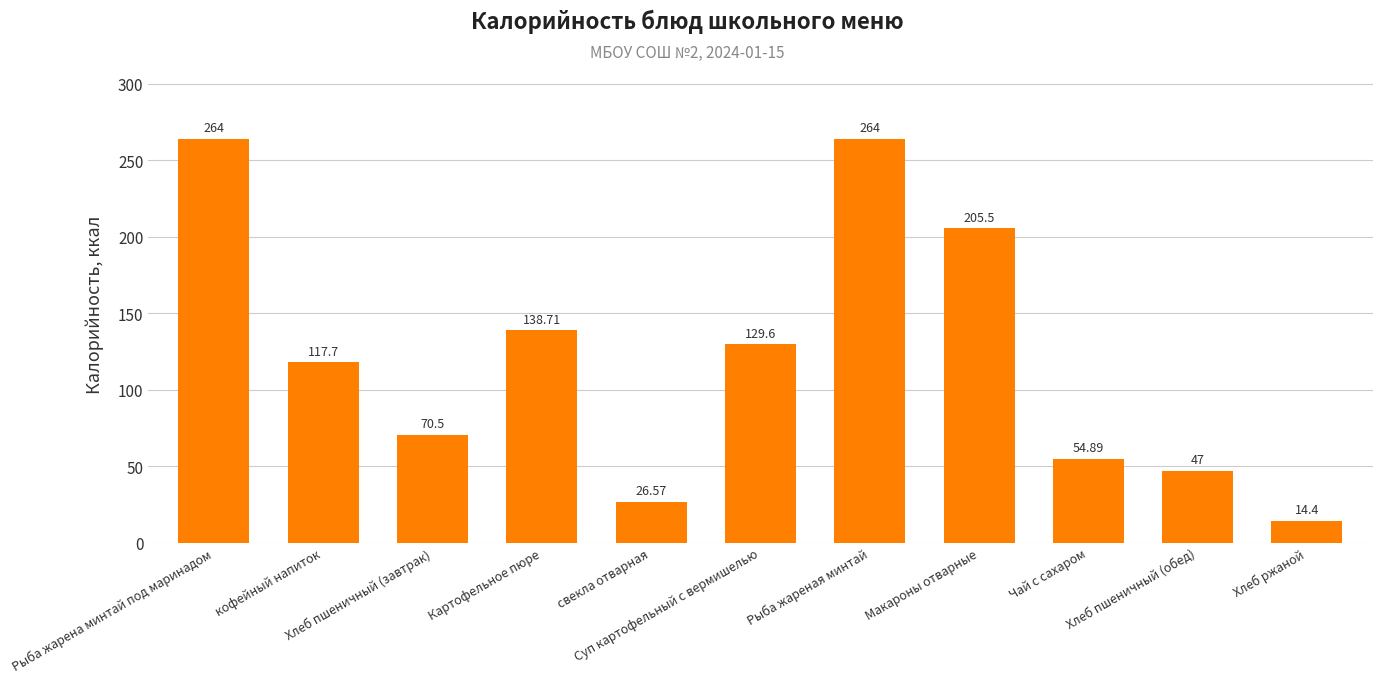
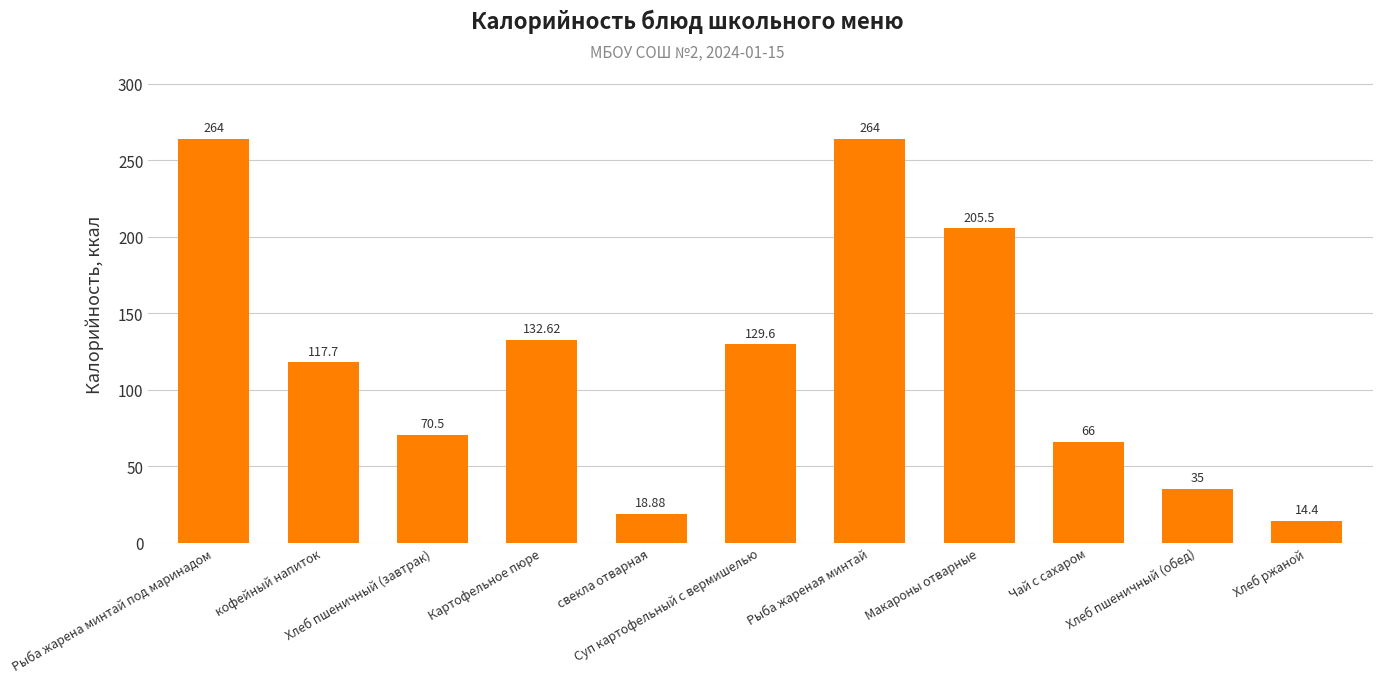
  {
    "Рыба жарена минтай под маринадом": 264,
    "кофейный напиток": 117.7,
    "Хлеб пшеничный (завтрак)": 70.5,
-   "Картофельное пюре": 138.71,
-   "свекла отварная": 26.57,
+   "Картофельное пюре": 132.62,
+   "свекла отварная": 18.88,
    "Суп картофельный с вермишелью": 129.6,
    "Рыба жареная минтай": 264,
    "Макароны отварные": 205.5,
-   "Чай с сахаром": 54.89,
-   "Хлеб пшеничный (обед)": 47,
+   "Чай с сахаром": 66,
+   "Хлеб пшеничный (обед)": 35,
    "Хлеб ржаной": 14.4
  }
